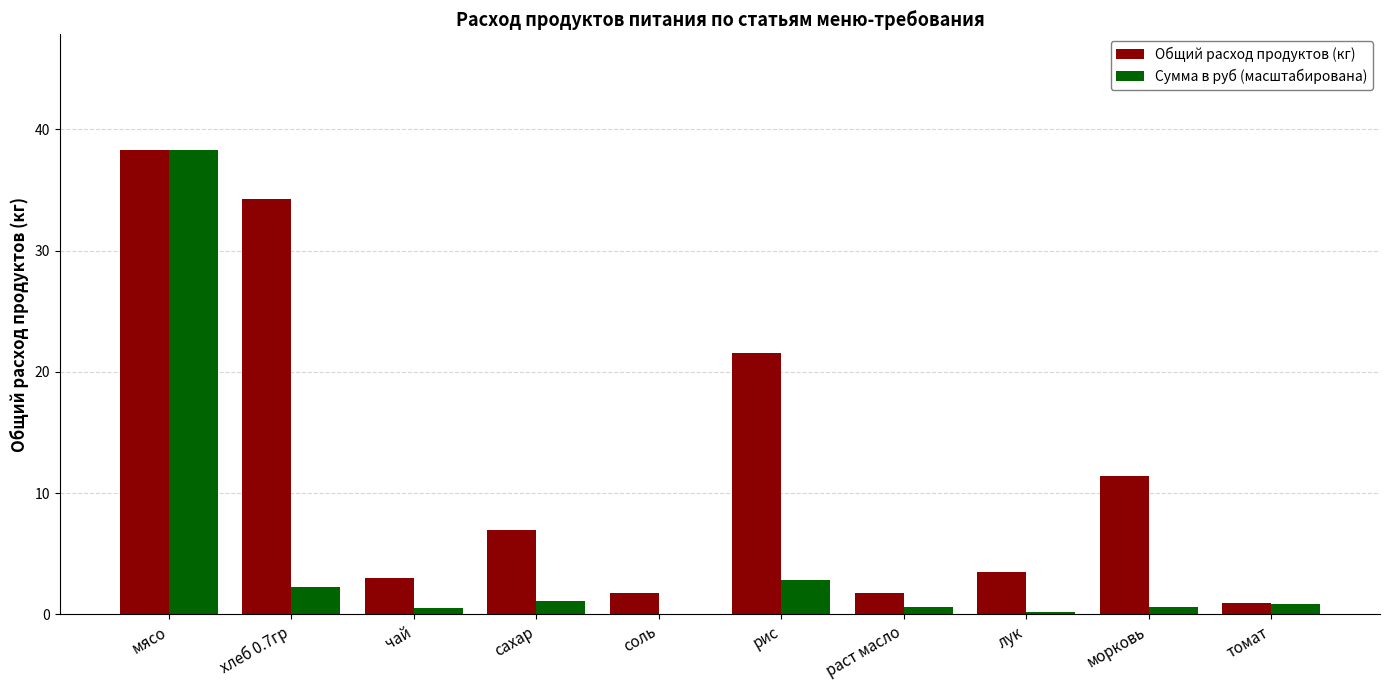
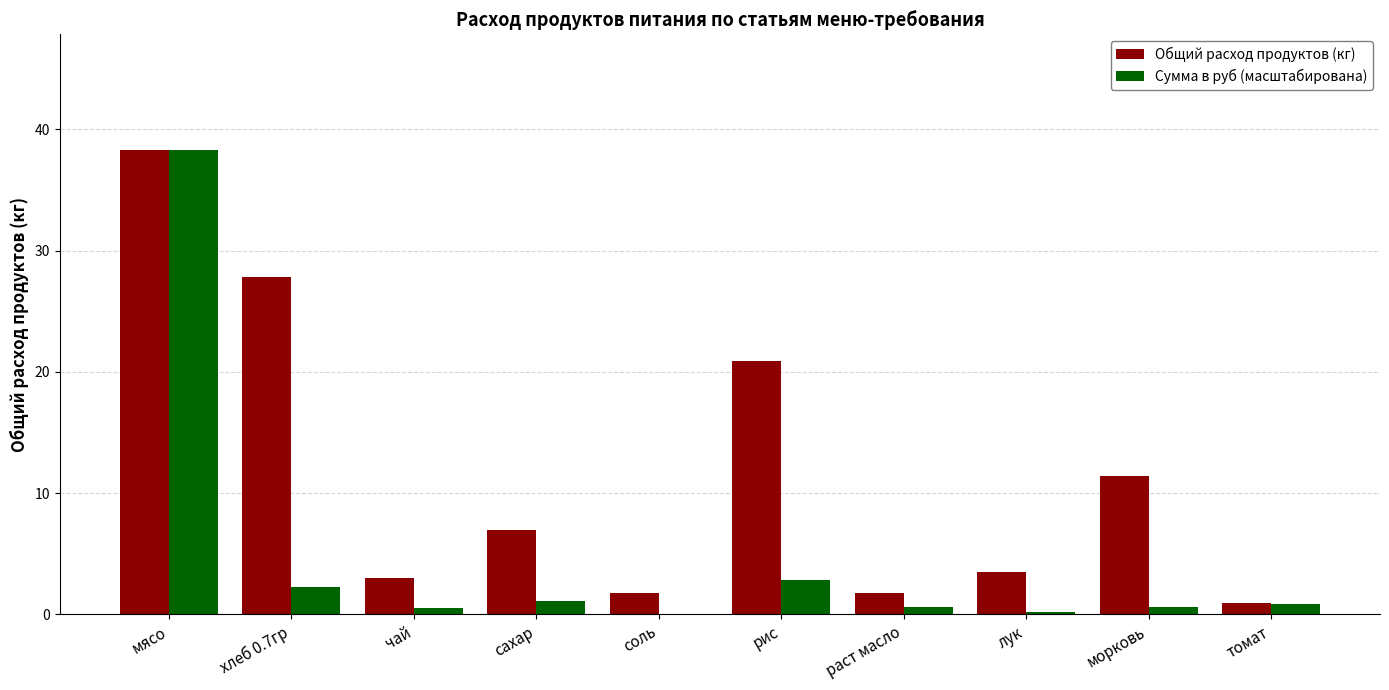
  {
    "Общий расход продуктов (кг)": {
      "мясо": 38.3,
-     "хлеб 0.7гр": 34.3,
+     "хлеб 0.7гр": 27.8,
      "чай": 3.0,
      "сахар": 7.0,
      "соль": 1.7,
-     "рис": 21.5,
+     "рис": 20.9,
      "раст масло": 1.7,
      "лук": 3.5,
      "морковь": 11.4,
      "томат": 0.9
    }
  }
